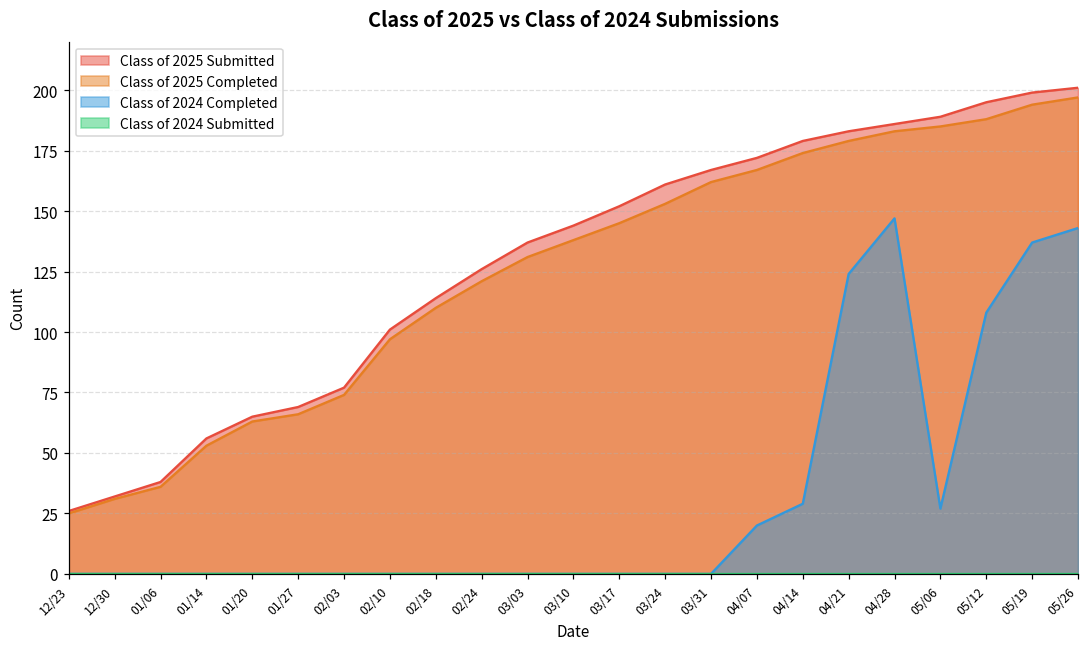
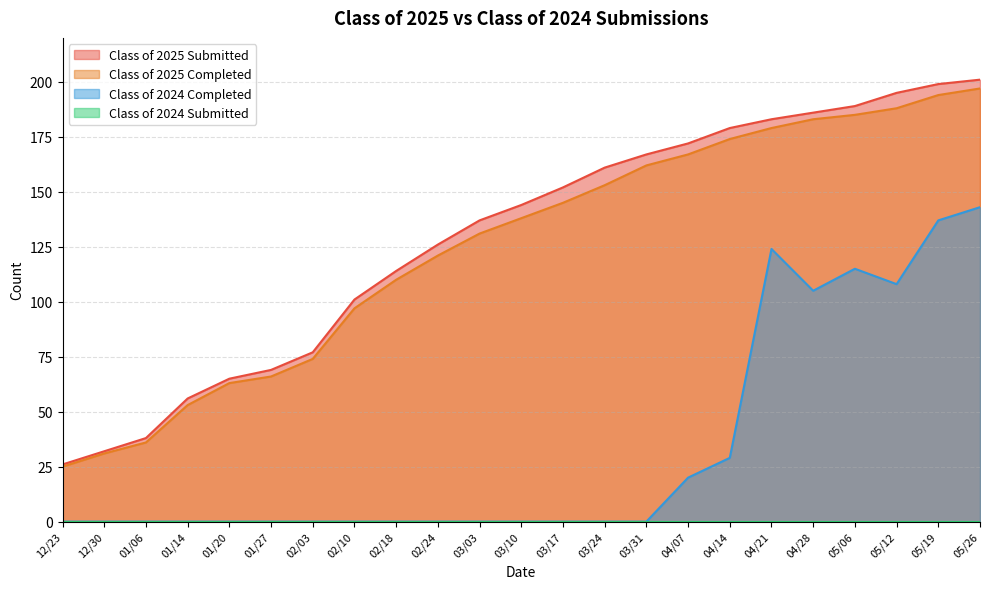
  {
    "Class of 2024 Completed": {
      "04/07": 20,
      "04/14": 29,
      "04/21": 124,
-     "04/28": 147,
-     "05/06": 27,
+     "04/28": 105,
+     "05/06": 115,
      "05/12": 108,
      "05/19": 137,
      "05/26": 143
    },
    "Class of 2024 Submitted": {
      "04/07": 0,
      "04/14": 0,
      "04/21": 0,
      "04/28": 0,
      "05/06": 0,
      "05/12": 0,
      "05/19": 0,
      "05/26": 0
    }
  }
